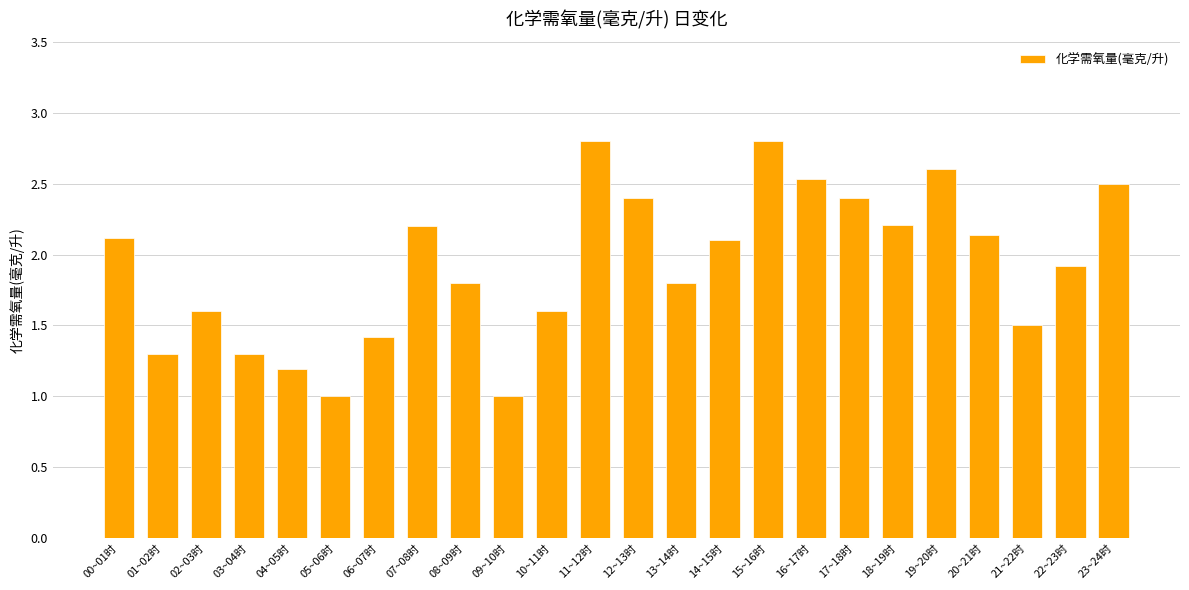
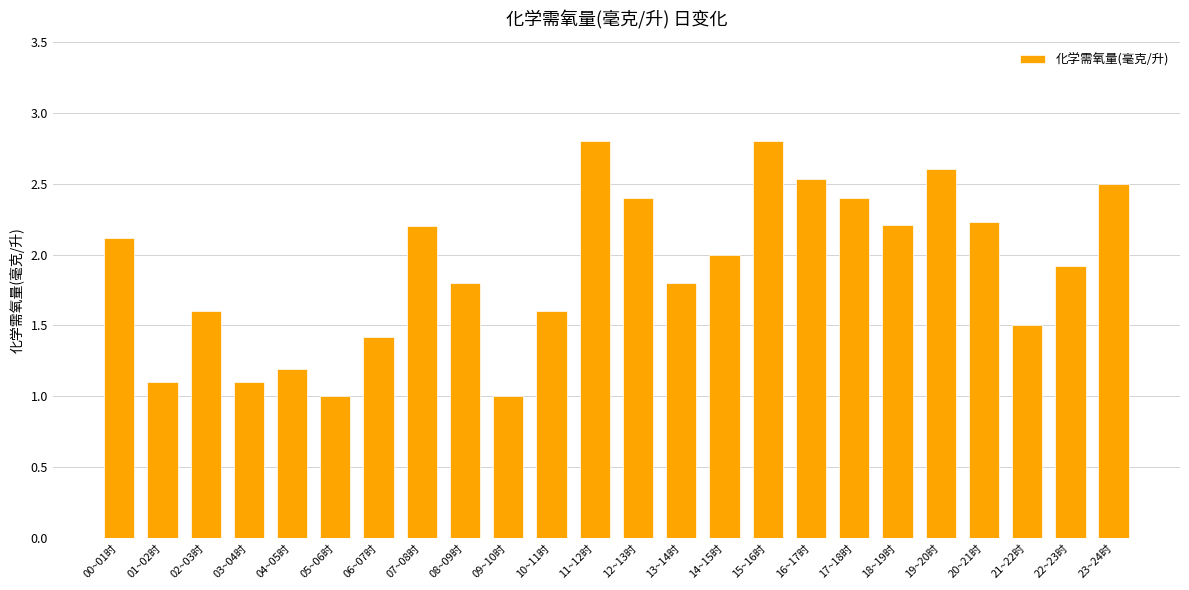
  {
    "00~01时": 2.12,
-   "01~02时": 1.3,
+   "01~02时": 1.1,
    "02~03时": 1.60,
-   "03~04时": 1.3,
+   "03~04时": 1.1,
    "04~05时": 1.19,
    "05~06时": 1.00,
    "06~07时": 1.42,
    "07~08时": 2.20,
    "08~09时": 1.80,
    "09~10时": 1.00,
    "10~11时": 1.60,
    "11~12时": 2.80,
    "12~13时": 2.40,
    "13~14时": 1.80,
-   "14~15时": 2.1,
+   "14~15时": 2.0,
    "15~16时": 2.80,
    "16~17时": 2.53,
    "17~18时": 2.40,
    "18~19时": 2.21,
    "19~20时": 2.60,
-   "20~21时": 2.14,
+   "20~21时": 2.23,
    "21~22时": 1.50,
    "22~23时": 1.92,
    "23~24时": 2.50
  }
